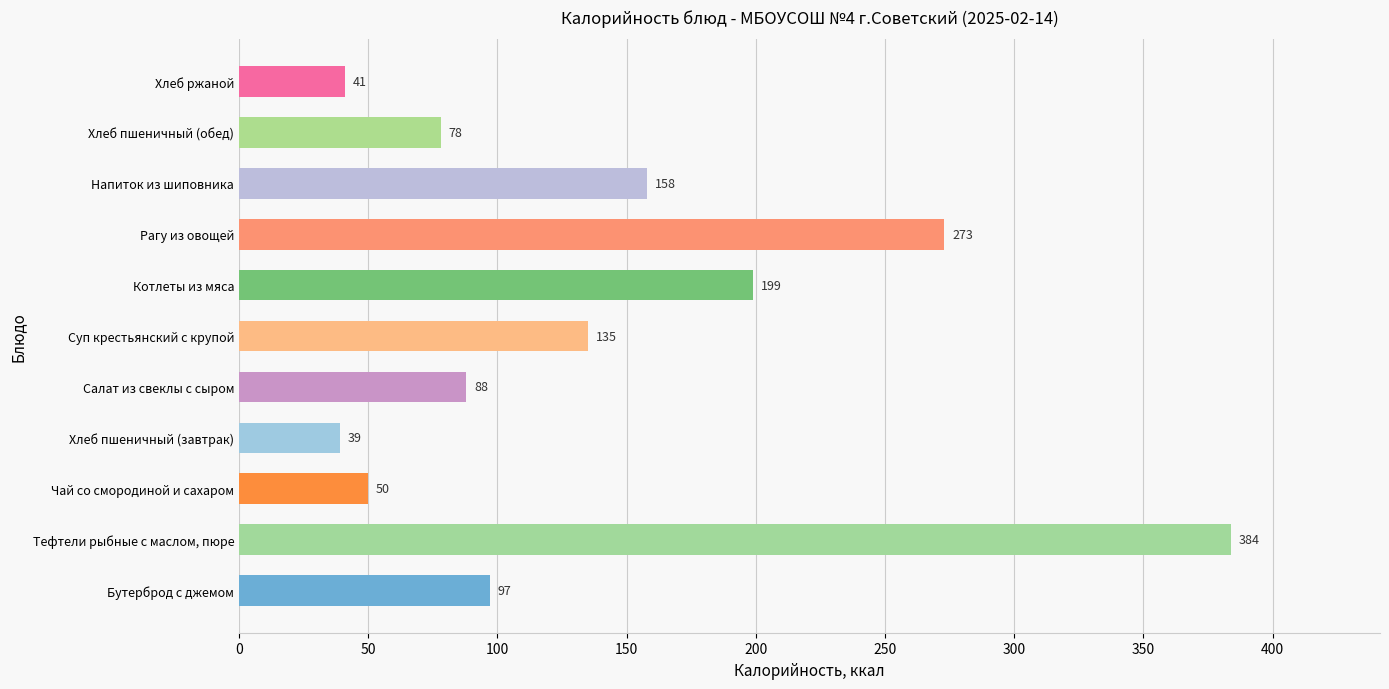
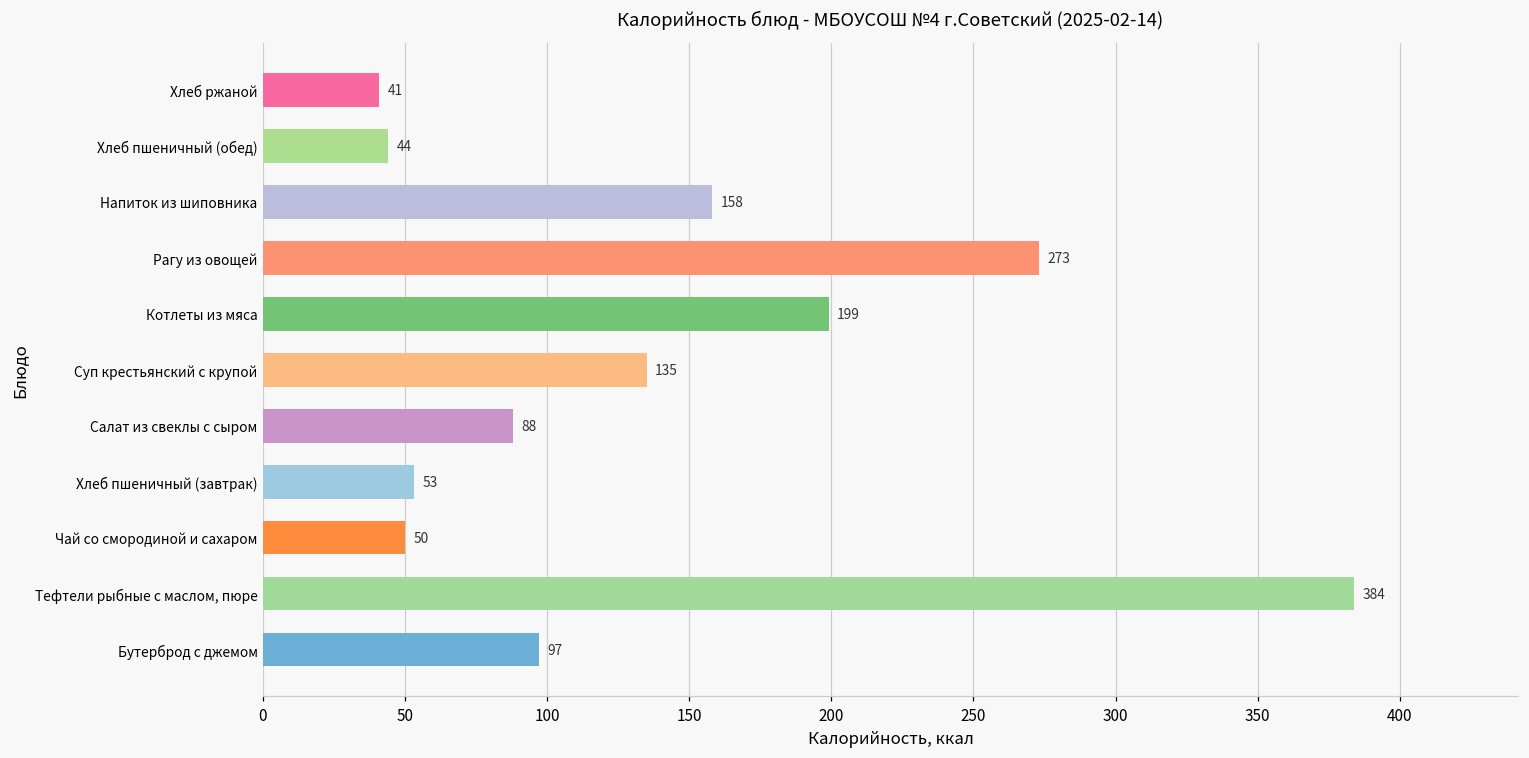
  {
    "Хлеб ржаной": 41,
-   "Хлеб пшеничный (обед)": 78,
+   "Хлеб пшеничный (обед)": 44,
    "Напиток из шиповника": 158,
    "Рагу из овощей": 273,
    "Котлеты из мяса": 199,
    "Суп крестьянский с крупой": 135,
    "Салат из свеклы с сыром": 88,
-   "Хлеб пшеничный (завтрак)": 39,
+   "Хлеб пшеничный (завтрак)": 53,
    "Чай со смородиной и сахаром": 50,
    "Тефтели рыбные с маслом, пюре": 384,
    "Бутерброд с джемом": 97
  }
